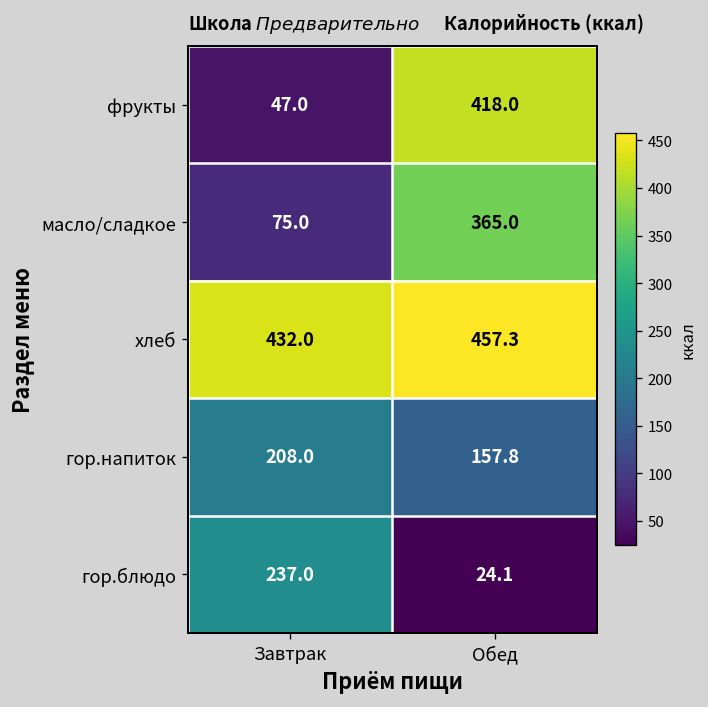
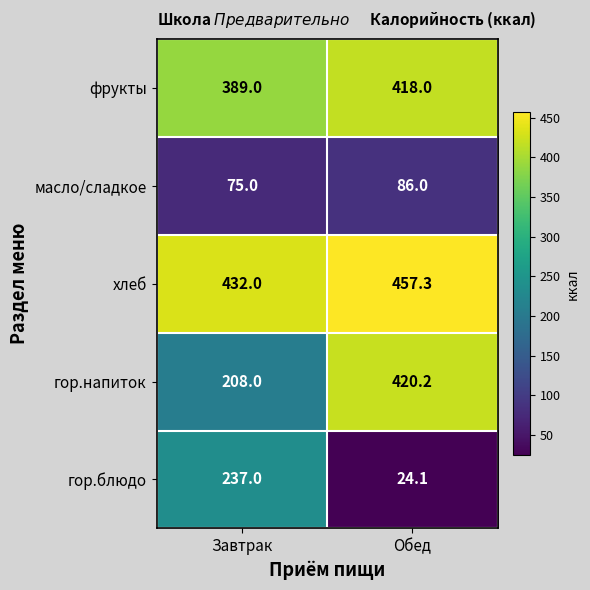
  {
    "фрукты": {
-     "Завтрак": 47.0,
+     "Завтрак": 389.0,
      "Обед": 418.0
    },
    "масло/сладкое": {
      "Завтрак": 75.0,
-     "Обед": 365.0
+     "Обед": 86.0
    },
    "хлеб": {
      "Завтрак": 432.0,
      "Обед": 457.3
    },
    "гор.напиток": {
      "Завтрак": 208.0,
-     "Обед": 157.8
+     "Обед": 420.2
    },
    "гор.блюдо": {
      "Завтрак": 237.0,
      "Обед": 24.1
    }
  }
